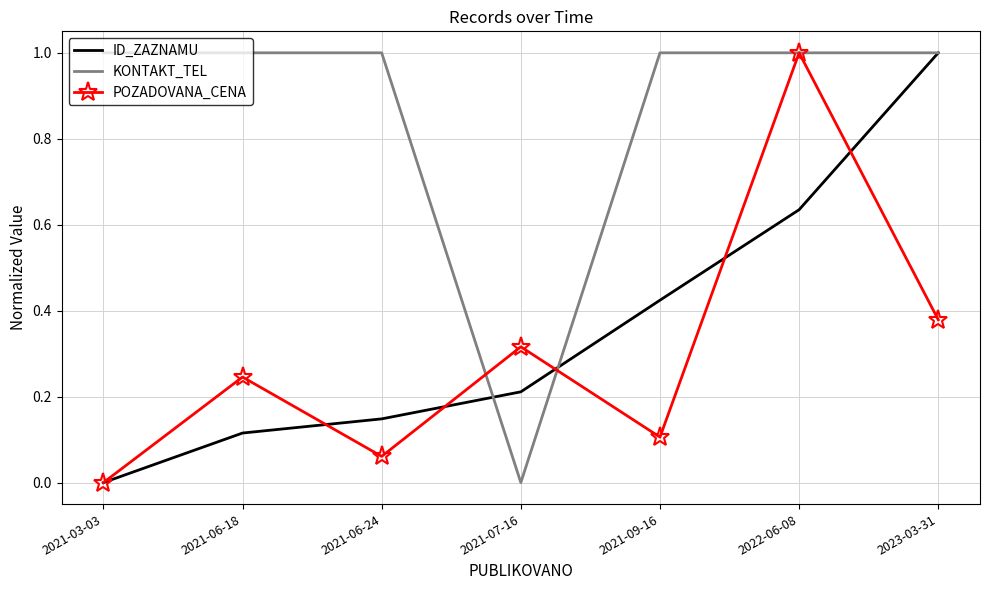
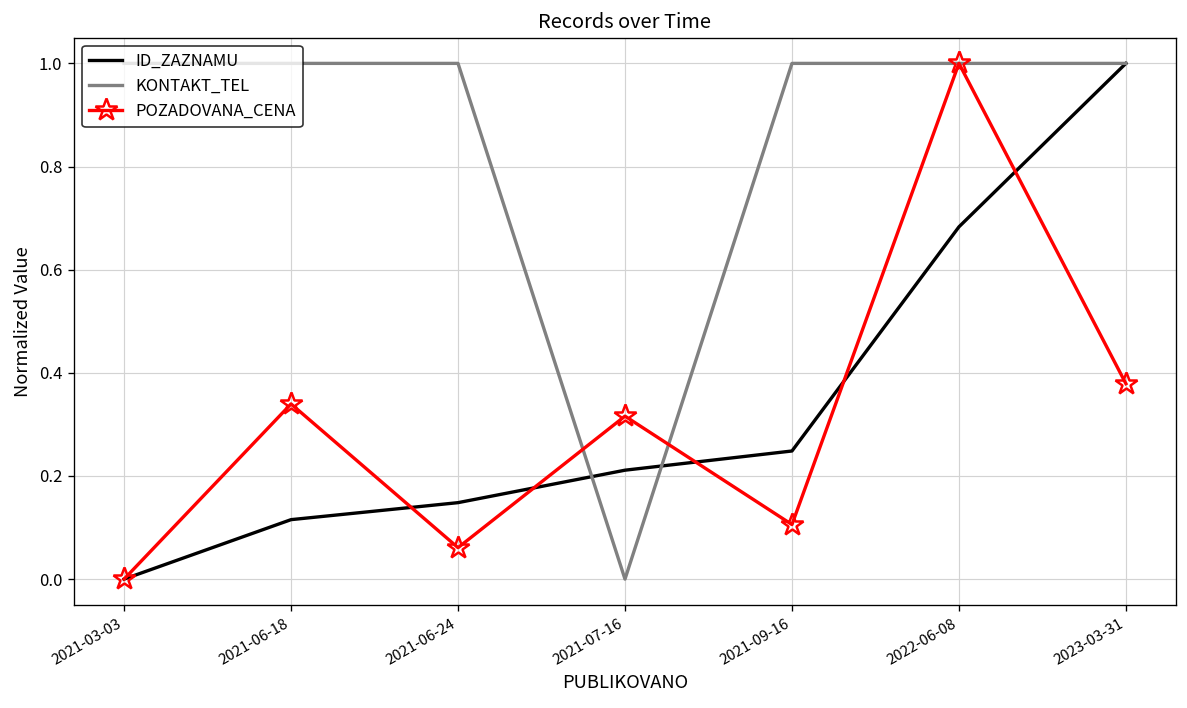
  {
    "ID_ZAZNAMU": {
      "2021-06-18": 0.12,
      "2021-06-24": 0.15,
      "2021-07-16": 0.21,
-     "2021-09-16": 0.42,
-     "2022-06-08": 0.63
+     "2021-09-16": 0.25,
+     "2022-06-08": 0.68
    },
    "KONTAKT_TEL": {
      "2021-06-24": 1.00,
      "2021-07-16": 0.00,
      "2021-09-16": 1.00
    },
    "POZADOVANA_CENA": {
-     "2021-06-18": 0.25,
+     "2021-06-18": 0.34,
      "2021-06-24": 0.06,
      "2021-07-16": 0.32,
      "2021-09-16": 0.11,
      "2023-03-31": 0.38
    }
  }
